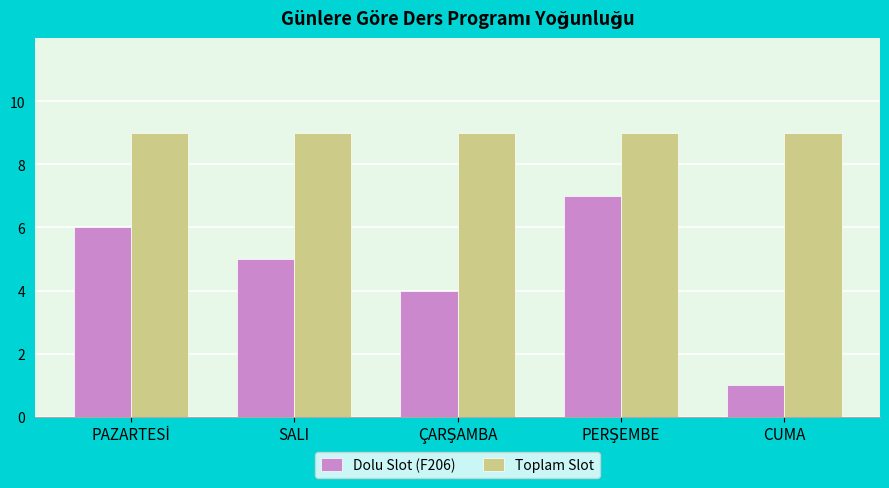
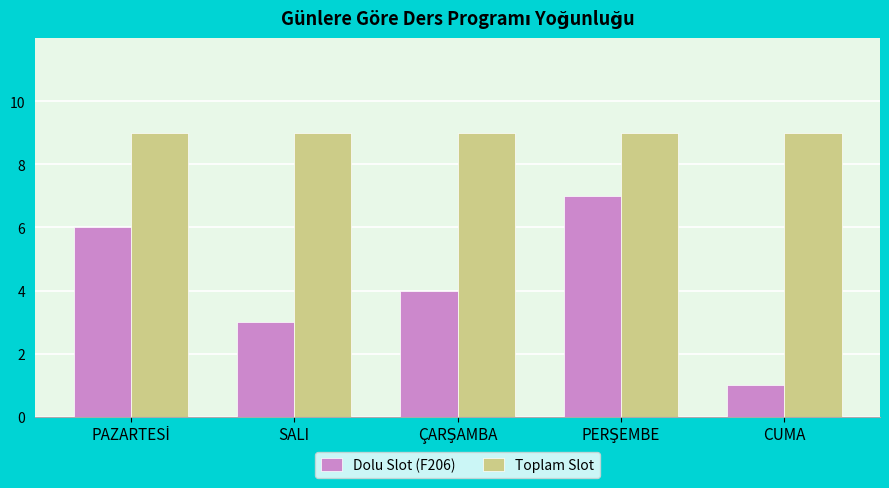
  {
    "Dolu Slot (F206)": {
      "PAZARTESİ": 6,
-     "SALI": 5,
+     "SALI": 3,
      "ÇARŞAMBA": 4,
      "PERŞEMBE": 7,
      "CUMA": 1
    },
    "Toplam Slot": {
      "PAZARTESİ": 9,
      "SALI": 9,
      "ÇARŞAMBA": 9,
      "PERŞEMBE": 9,
      "CUMA": 9
    }
  }
